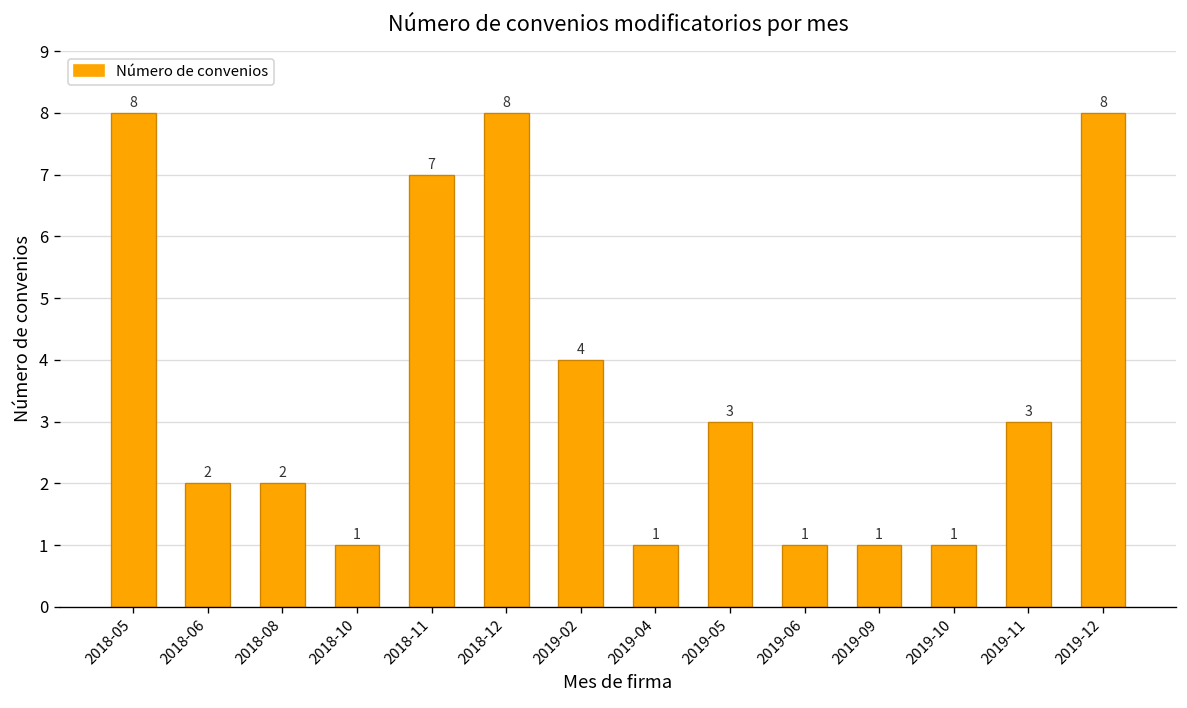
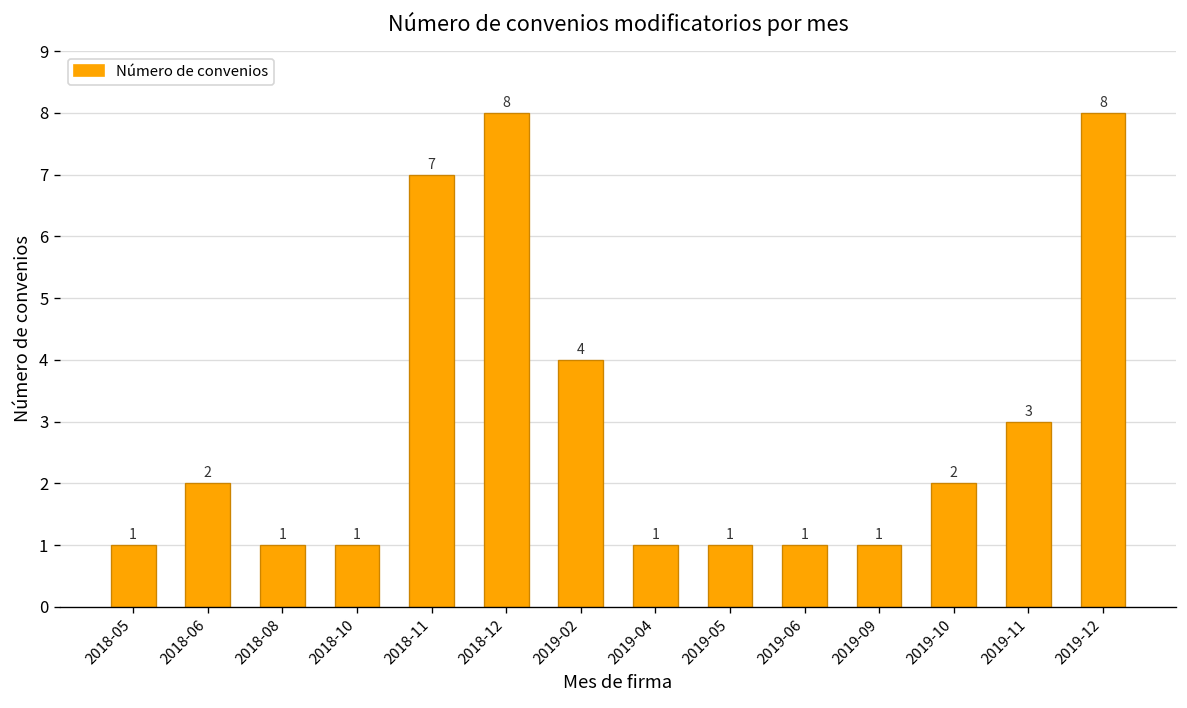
  {
-   "2018-05": 8,
+   "2018-05": 1,
    "2018-06": 2,
-   "2018-08": 2,
+   "2018-08": 1,
    "2018-10": 1,
    "2018-11": 7,
    "2018-12": 8,
    "2019-02": 4,
    "2019-04": 1,
-   "2019-05": 3,
+   "2019-05": 1,
    "2019-06": 1,
    "2019-09": 1,
-   "2019-10": 1,
+   "2019-10": 2,
    "2019-11": 3,
    "2019-12": 8
  }
